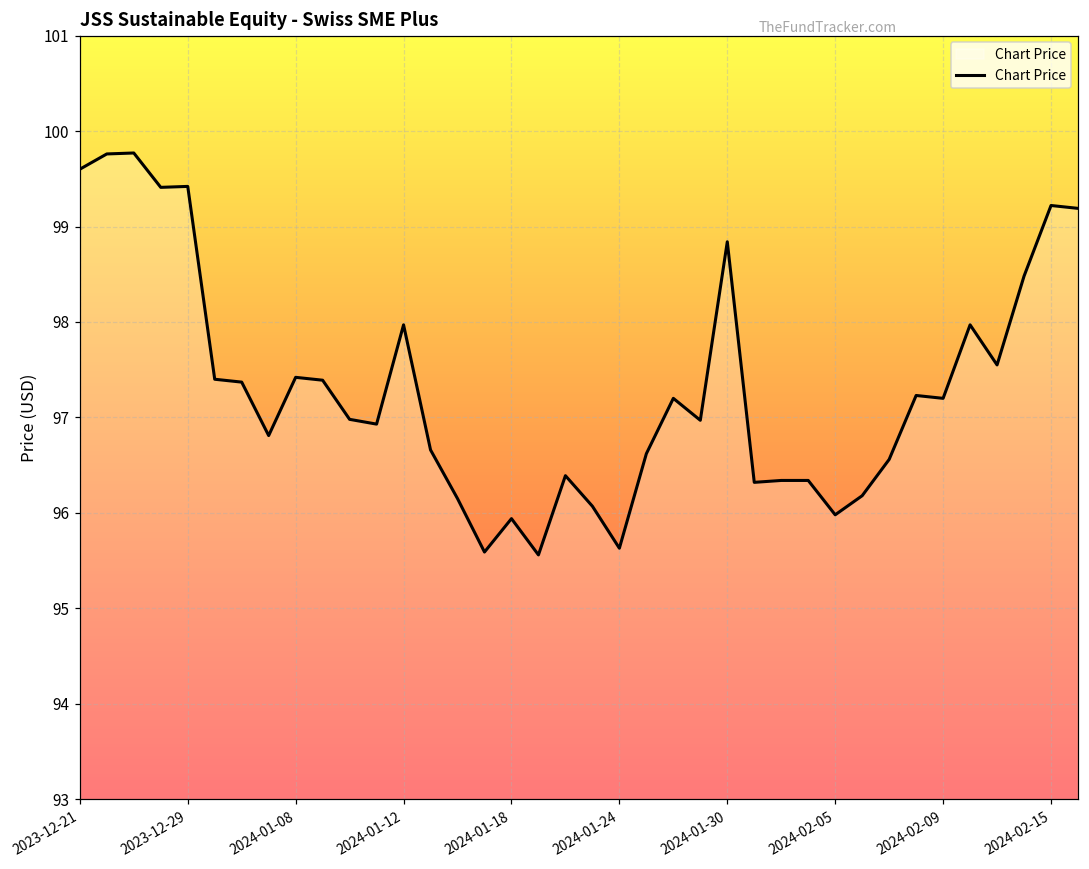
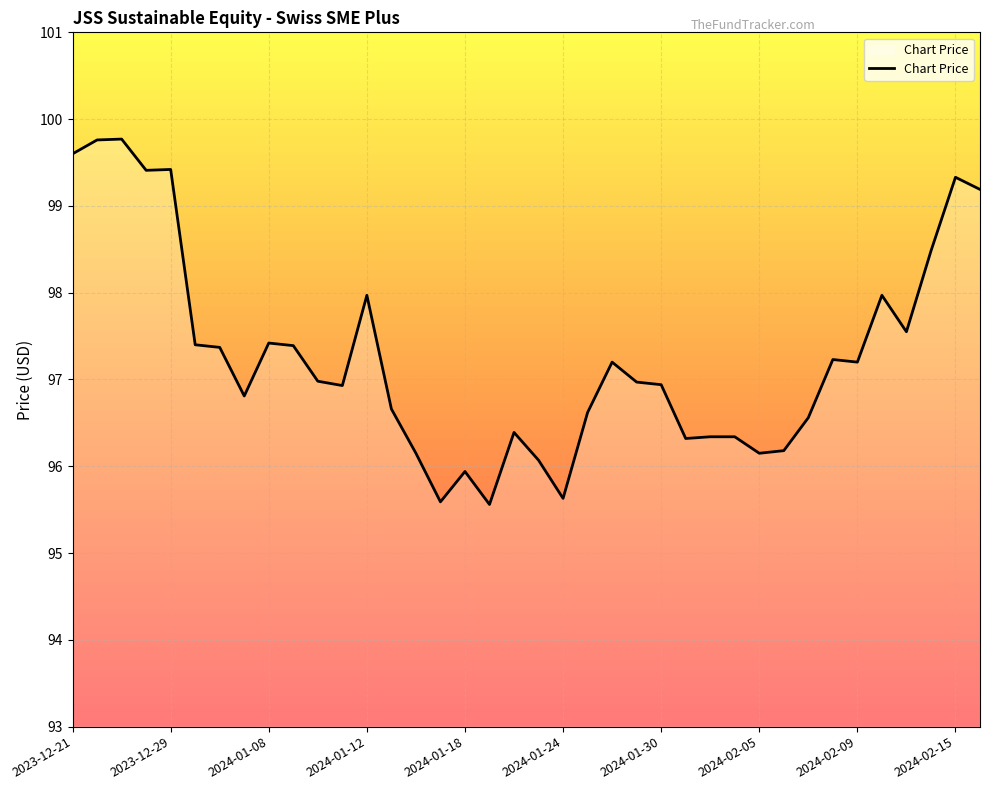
  {
    "2023-12-21": 99.6,
    "2023-12-29": 99.4,
    "2024-01-08": 97.4,
    "2024-01-12": 98.0,
    "2024-01-18": 95.9,
    "2024-01-24": 95.6,
-   "2024-01-30": 98.8,
-   "2024-02-05": 96.0,
+   "2024-01-30": 96.9,
+   "2024-02-05": 96.2,
    "2024-02-09": 97.2,
-   "2024-02-15": 99.2
+   "2024-02-15": 99.3
  }
